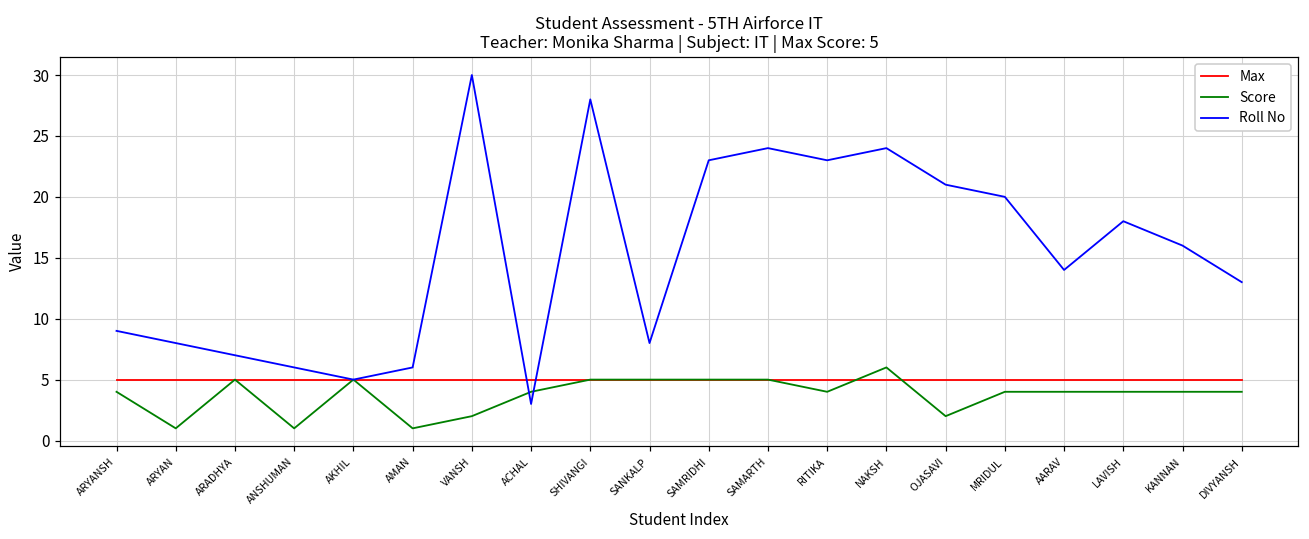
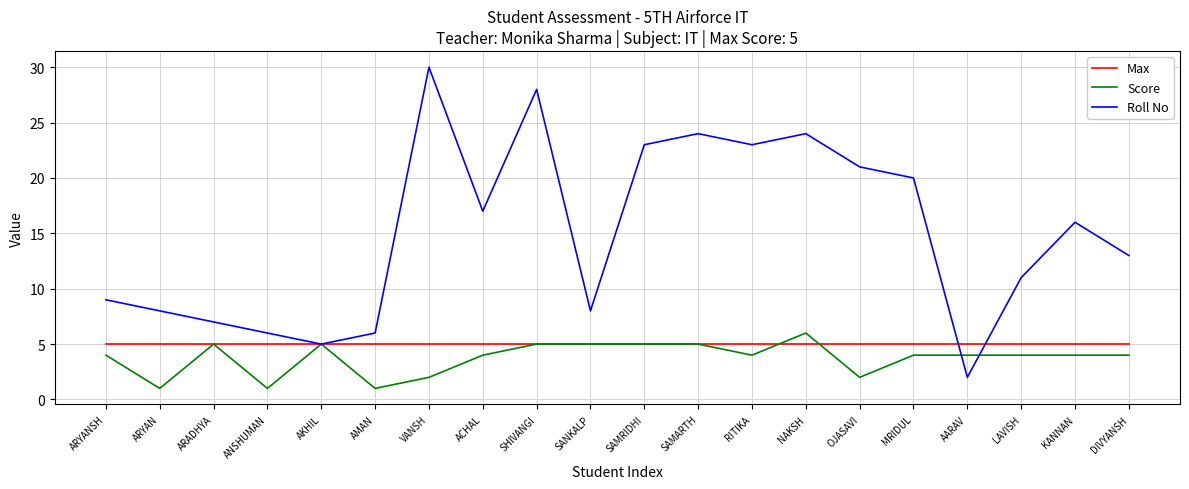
  {
    "Max": {
      "ARYANSH": 5,
      "ARYAN": 5,
      "ANSHUMAN": 5,
      "AMAN": 5,
      "VANSH": 5,
      "ACHAL": 5,
      "RITIKA": 5,
      "NAKSH": 5,
      "OJASAVI": 5,
      "MRIDUL": 5,
      "AARAV": 5,
      "LAVISH": 5,
      "KANNAN": 5,
      "DIVYANSH": 5
    },
    "Score": {
      "ARYANSH": 4,
      "ARYAN": 1,
      "ANSHUMAN": 1,
      "AMAN": 1,
      "VANSH": 2,
      "ACHAL": 4,
      "RITIKA": 4,
      "NAKSH": 6,
      "OJASAVI": 2,
      "MRIDUL": 4,
      "AARAV": 4,
      "LAVISH": 4,
      "KANNAN": 4,
      "DIVYANSH": 4
    },
    "Roll No": {
      "ARYANSH": 9,
      "ARYAN": 8,
      "ARADHYA": 7,
      "ANSHUMAN": 6,
      "AMAN": 6,
      "VANSH": 30,
-     "ACHAL": 3,
+     "ACHAL": 17,
      "SHIVANGI": 28,
      "SANKALP": 8,
      "SAMRIDHI": 23,
      "SAMARTH": 24,
      "RITIKA": 23,
      "NAKSH": 24,
      "OJASAVI": 21,
      "MRIDUL": 20,
-     "AARAV": 14,
-     "LAVISH": 18,
+     "AARAV": 2,
+     "LAVISH": 11,
      "KANNAN": 16,
      "DIVYANSH": 13
    }
  }
